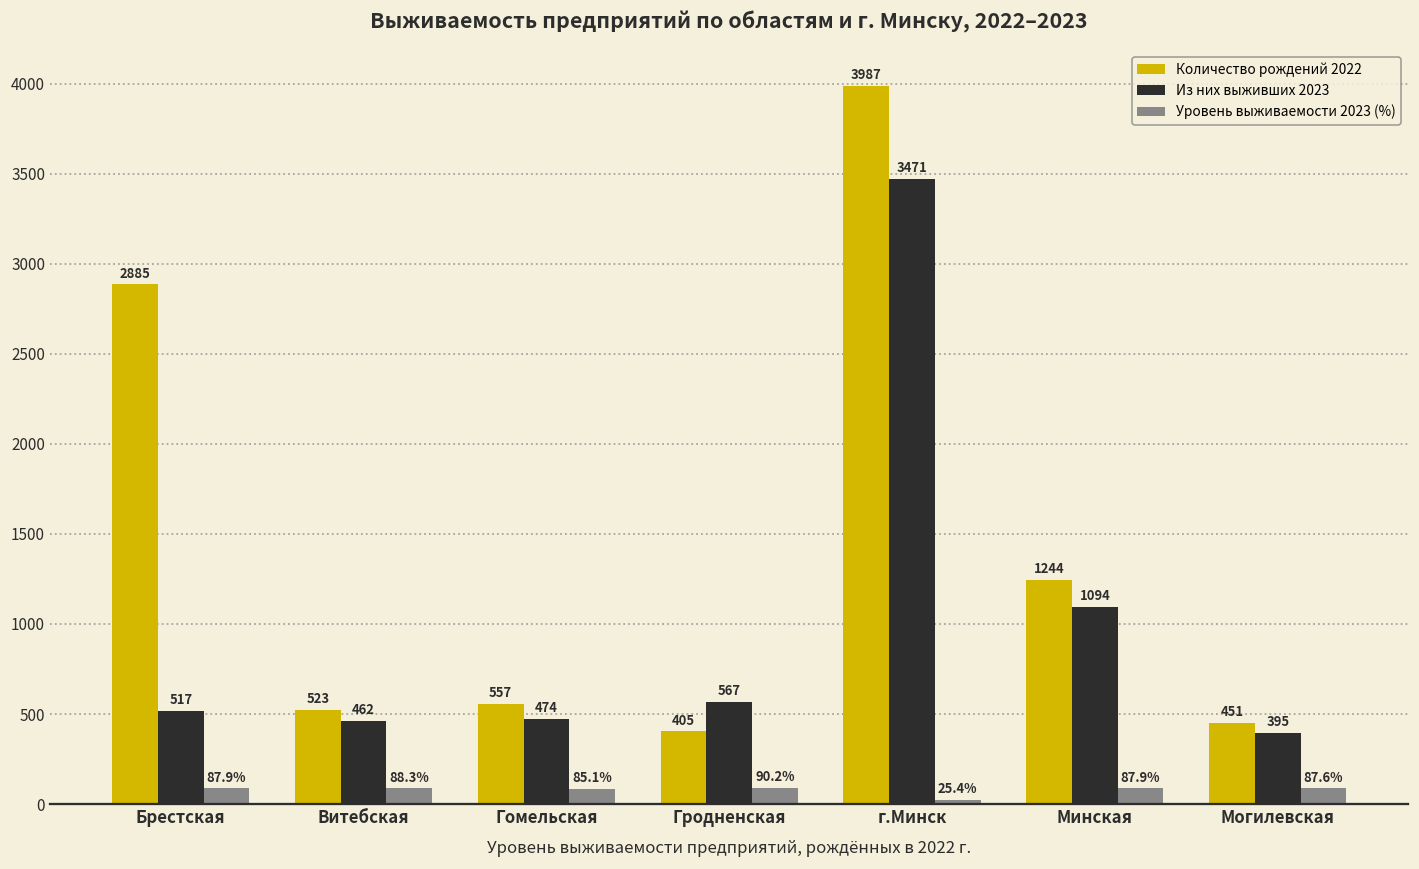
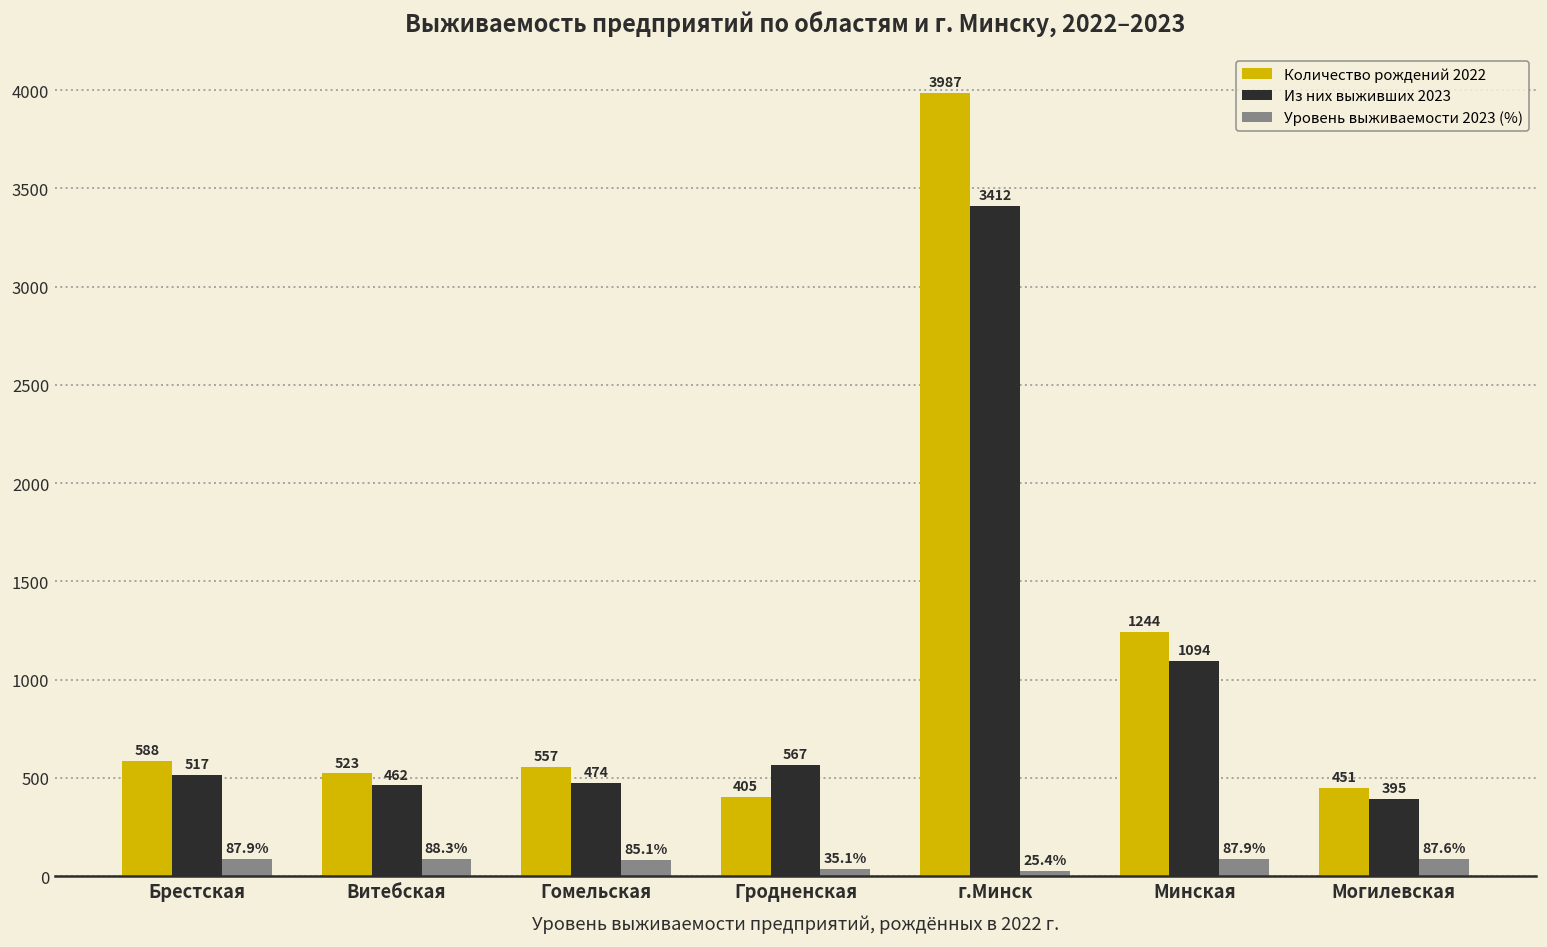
  {
    "Количество рождений 2022": {
-     "Брестская": "2885",
+     "Брестская": "588",
      "Витебская": "523",
      "Гомельская": "557",
      "Гродненская": "405",
      "г.Минск": "3987",
      "Минская": "1244",
      "Могилевская": "451"
    },
    "Из них выживших 2023": {
      "Брестская": "517",
      "Витебская": "462",
      "Гомельская": "474",
      "Гродненская": "567",
-     "г.Минск": "3471",
+     "г.Минск": "3412",
      "Минская": "1094",
      "Могилевская": "395"
    },
    "Уровень выживаемости 2023 (%)": {
      "Брестская": "87.9%",
      "Витебская": "88.3%",
      "Гомельская": "85.1%",
-     "Гродненская": "90.2%",
+     "Гродненская": "35.1%",
      "г.Минск": "25.4%",
      "Минская": "87.9%",
      "Могилевская": "87.6%"
    }
  }
